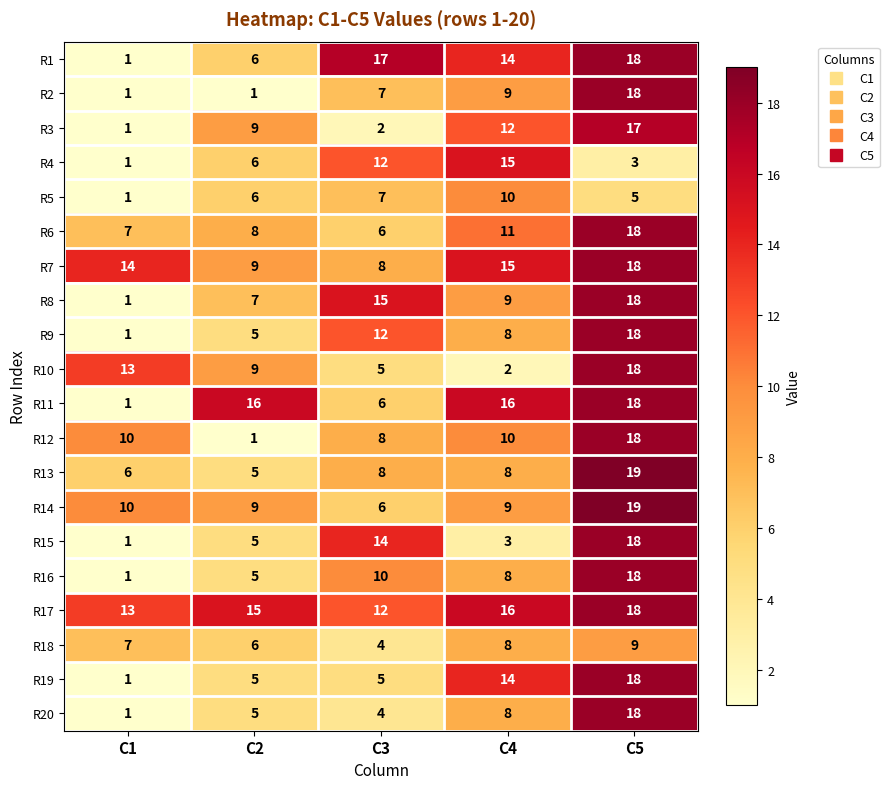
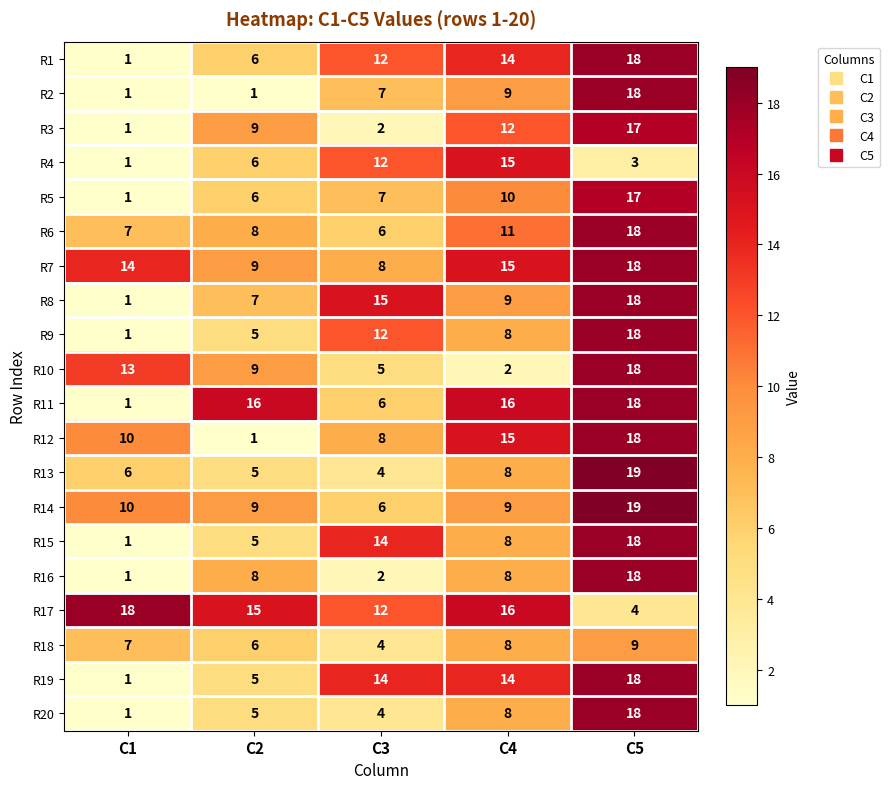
  {
    "R1": {
      "C1": 1,
      "C2": 6,
-     "C3": 17,
+     "C3": 12,
      "C4": 14,
      "C5": 18
    },
    "R2": {
      "C1": 1,
      "C2": 1,
      "C3": 7,
      "C4": 9,
      "C5": 18
    },
    "R3": {
      "C1": 1,
      "C2": 9,
      "C3": 2,
      "C4": 12,
      "C5": 17
    },
    "R4": {
      "C1": 1,
      "C2": 6,
      "C3": 12,
      "C4": 15,
      "C5": 3
    },
    "R5": {
      "C1": 1,
      "C2": 6,
      "C3": 7,
      "C4": 10,
-     "C5": 5
+     "C5": 17
    },
    "R6": {
      "C1": 7,
      "C2": 8,
      "C3": 6,
      "C4": 11,
      "C5": 18
    },
    "R7": {
      "C1": 14,
      "C2": 9,
      "C3": 8,
      "C4": 15,
      "C5": 18
    },
    "R8": {
      "C1": 1,
      "C2": 7,
      "C3": 15,
      "C4": 9,
      "C5": 18
    },
    "R9": {
      "C1": 1,
      "C2": 5,
      "C3": 12,
      "C4": 8,
      "C5": 18
    },
    "R10": {
      "C1": 13,
      "C2": 9,
      "C3": 5,
      "C4": 2,
      "C5": 18
    },
    "R11": {
      "C1": 1,
      "C2": 16,
      "C3": 6,
      "C4": 16,
      "C5": 18
    },
    "R12": {
      "C1": 10,
      "C2": 1,
      "C3": 8,
-     "C4": 10,
+     "C4": 15,
      "C5": 18
    },
    "R13": {
      "C1": 6,
      "C2": 5,
-     "C3": 8,
+     "C3": 4,
      "C4": 8,
      "C5": 19
    },
    "R14": {
      "C1": 10,
      "C2": 9,
      "C3": 6,
      "C4": 9,
      "C5": 19
    },
    "R15": {
      "C1": 1,
      "C2": 5,
      "C3": 14,
-     "C4": 3,
+     "C4": 8,
      "C5": 18
    },
    "R16": {
      "C1": 1,
-     "C2": 5,
-     "C3": 10,
+     "C2": 8,
+     "C3": 2,
      "C4": 8,
      "C5": 18
    },
    "R17": {
-     "C1": 13,
+     "C1": 18,
      "C2": 15,
      "C3": 12,
      "C4": 16,
-     "C5": 18
+     "C5": 4
    },
    "R18": {
      "C1": 7,
      "C2": 6,
      "C3": 4,
      "C4": 8,
      "C5": 9
    },
    "R19": {
      "C1": 1,
      "C2": 5,
-     "C3": 5,
+     "C3": 14,
      "C4": 14,
      "C5": 18
    },
    "R20": {
      "C1": 1,
      "C2": 5,
      "C3": 4,
      "C4": 8,
      "C5": 18
    }
  }
